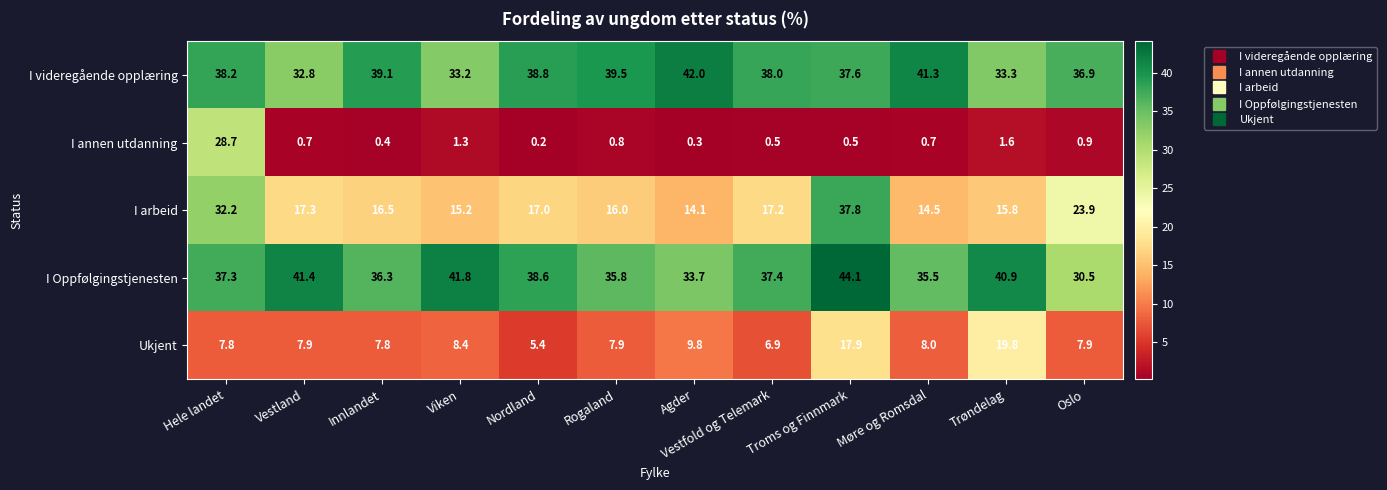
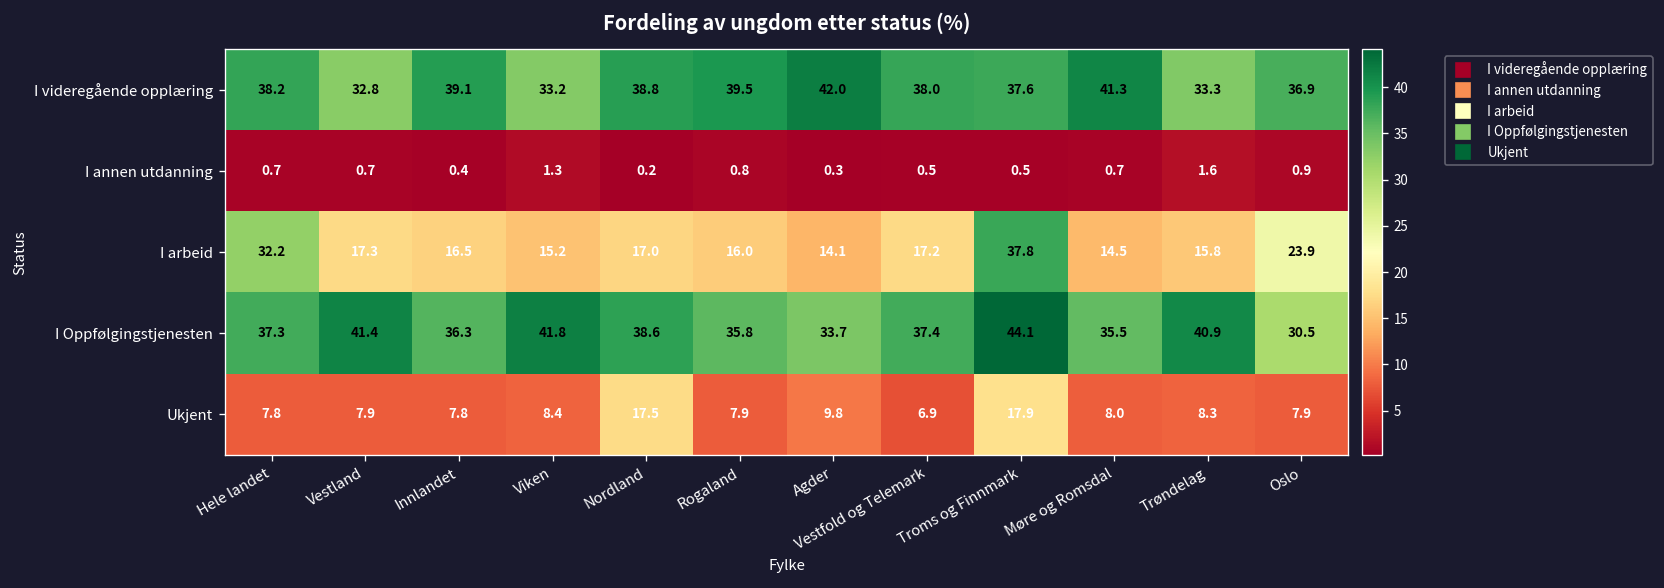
  {
    "I videregående opplæring": {
      "Hele landet": 38.2,
      "Vestland": 32.8,
      "Innlandet": 39.1,
      "Viken": 33.2,
      "Nordland": 38.8,
      "Rogaland": 39.5,
      "Agder": 42.0,
      "Vestfold og Telemark": 38.0,
      "Troms og Finnmark": 37.6,
      "Møre og Romsdal": 41.3,
      "Trøndelag": 33.3,
      "Oslo": 36.9
    },
    "I annen utdanning": {
-     "Hele landet": 28.7,
+     "Hele landet": 0.7,
      "Vestland": 0.7,
      "Innlandet": 0.4,
      "Viken": 1.3,
      "Nordland": 0.2,
      "Rogaland": 0.8,
      "Agder": 0.3,
      "Vestfold og Telemark": 0.5,
      "Troms og Finnmark": 0.5,
      "Møre og Romsdal": 0.7,
      "Trøndelag": 1.6,
      "Oslo": 0.9
    },
    "I arbeid": {
      "Hele landet": 32.2,
      "Vestland": 17.3,
      "Innlandet": 16.5,
      "Viken": 15.2,
      "Nordland": 17.0,
      "Rogaland": 16.0,
      "Agder": 14.1,
      "Vestfold og Telemark": 17.2,
      "Troms og Finnmark": 37.8,
      "Møre og Romsdal": 14.5,
      "Trøndelag": 15.8,
      "Oslo": 23.9
    },
    "I Oppfølgingstjenesten": {
      "Hele landet": 37.3,
      "Vestland": 41.4,
      "Innlandet": 36.3,
      "Viken": 41.8,
      "Nordland": 38.6,
      "Rogaland": 35.8,
      "Agder": 33.7,
      "Vestfold og Telemark": 37.4,
      "Troms og Finnmark": 44.1,
      "Møre og Romsdal": 35.5,
      "Trøndelag": 40.9,
      "Oslo": 30.5
    },
    "Ukjent": {
      "Hele landet": 7.8,
      "Vestland": 7.9,
      "Innlandet": 7.8,
      "Viken": 8.4,
-     "Nordland": 5.4,
+     "Nordland": 17.5,
      "Rogaland": 7.9,
      "Agder": 9.8,
      "Vestfold og Telemark": 6.9,
      "Troms og Finnmark": 17.9,
      "Møre og Romsdal": 8.0,
-     "Trøndelag": 19.8,
+     "Trøndelag": 8.3,
      "Oslo": 7.9
    }
  }
